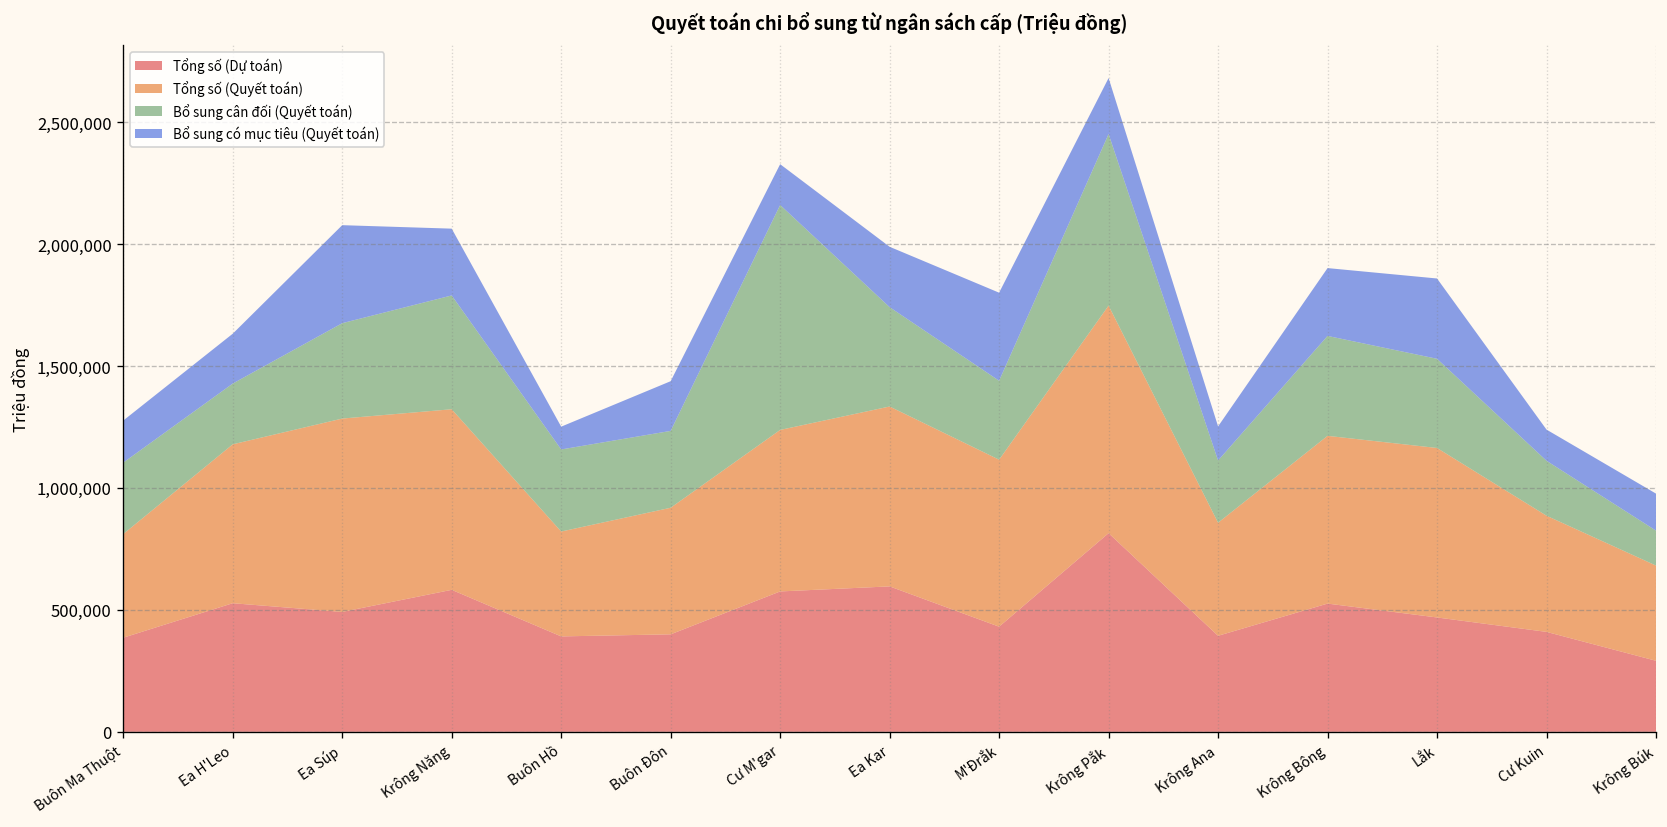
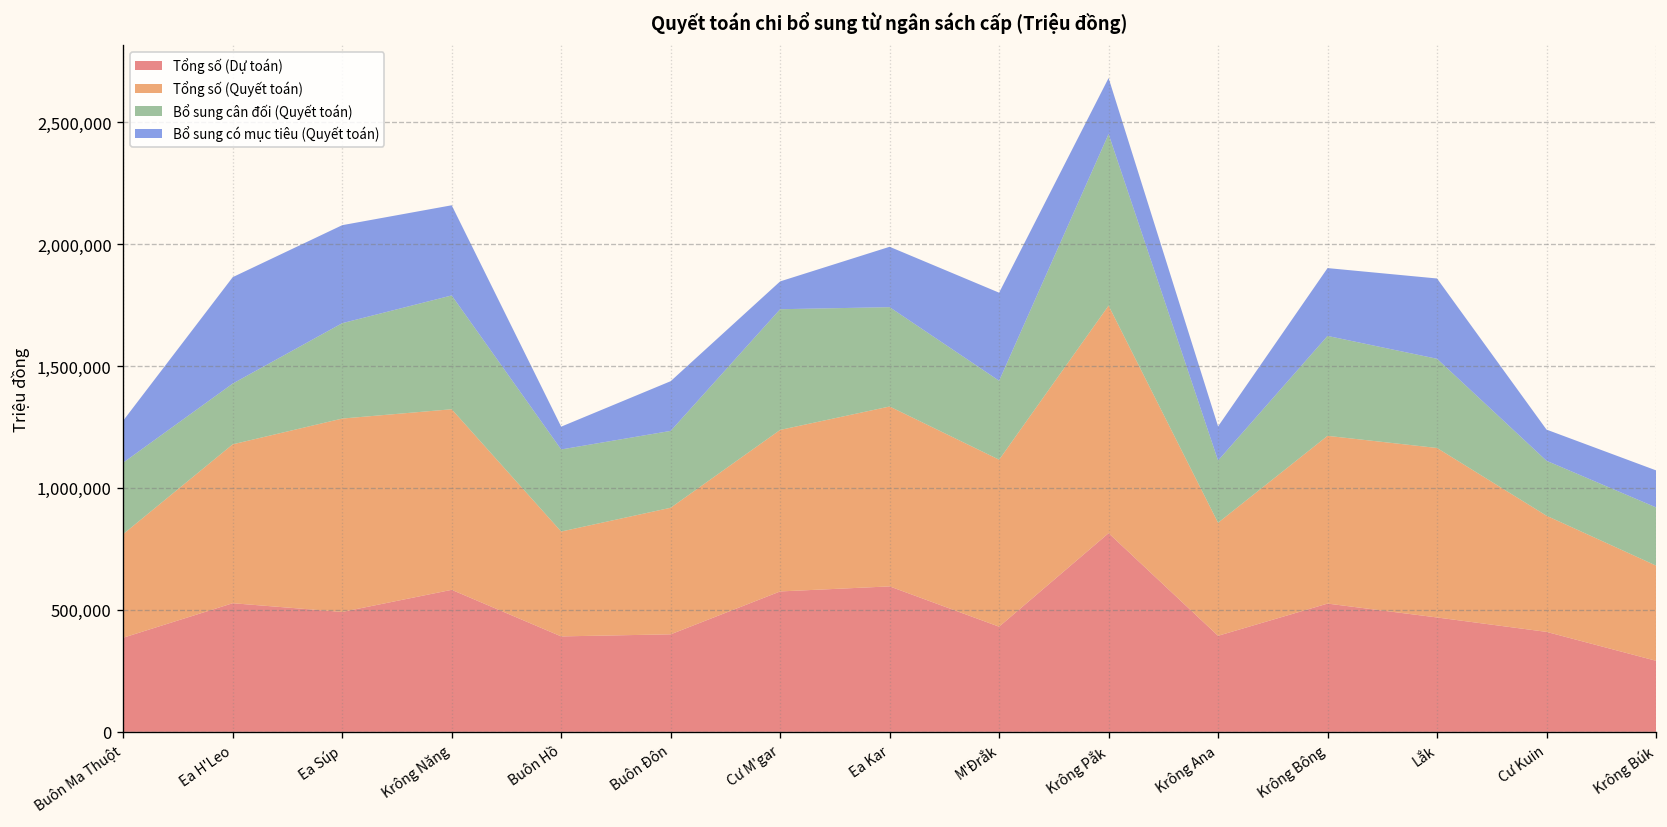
  {
    "Bổ sung cân đối (Quyết toán)": {
      "Buôn Ma Thuột": "290,000",
      "Ea H'Leo": "250,000",
      "Ea Súp": "390,000",
      "Krông Năng": "470,000",
      "Buôn Hồ": "340,000",
      "Buôn Đôn": "320,000",
-     "Cư M'gar": "920,000",
+     "Cư M'gar": "490,000",
      "Ea Kar": "410,000",
      "M'Đrắk": "320,000",
      "Krông Pắk": "700,000",
      "Krông Ana": "260,000",
      "Krông Bông": "410,000",
      "Lắk": "370,000",
      "Cư Kuin": "230,000",
-     "Krông Búk": "140,000"
+     "Krông Búk": "240,000"
    },
    "Bổ sung có mục tiêu (Quyết toán)": {
      "Buôn Ma Thuột": "170,000",
-     "Ea H'Leo": "200,000",
+     "Ea H'Leo": "440,000",
      "Ea Súp": "400,000",
-     "Krông Năng": "270,000",
+     "Krông Năng": "370,000",
      "Buôn Hồ": "90,000",
      "Buôn Đôn": "200,000",
-     "Cư M'gar": "170,000",
+     "Cư M'gar": "110,000",
      "Ea Kar": "250,000",
      "M'Đrắk": "360,000",
      "Krông Pắk": "230,000",
      "Krông Ana": "140,000",
      "Krông Bông": "280,000",
      "Lắk": "330,000",
      "Cư Kuin": "130,000",
      "Krông Búk": "150,000"
    }
  }
